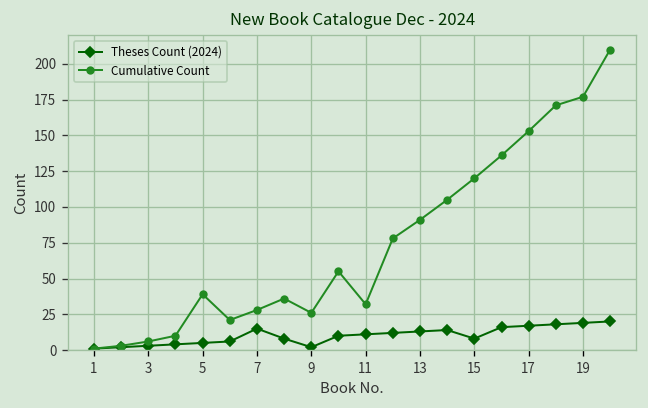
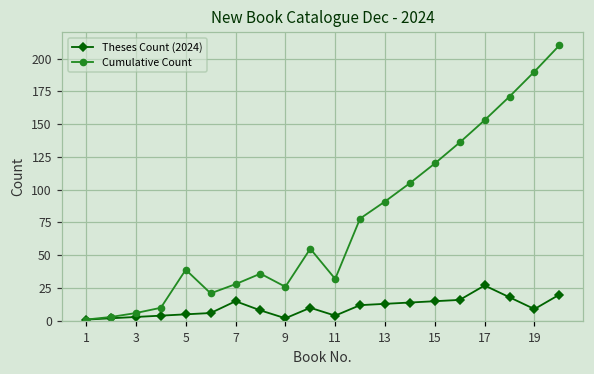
  {
    "Theses Count (2024)": {
      "3": 3,
      "5": 5,
      "7": 15,
      "9": 2,
-     "11": 11,
+     "11": 4,
      "13": 13,
-     "15": 8,
-     "17": 17,
-     "19": 19
+     "15": 15,
+     "17": 27,
+     "19": 9
    },
    "Cumulative Count": {
      "3": 6,
      "5": 39,
      "7": 28,
      "9": 26,
      "11": 32,
      "13": 91,
      "15": 120,
      "17": 153,
-     "19": 177
+     "19": 190
    }
  }
